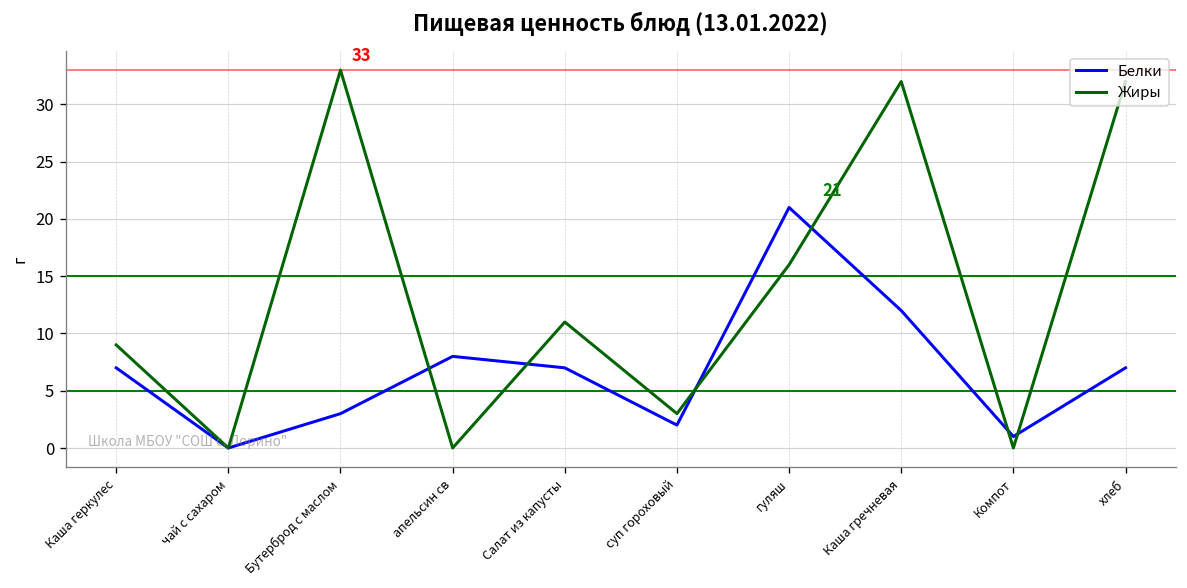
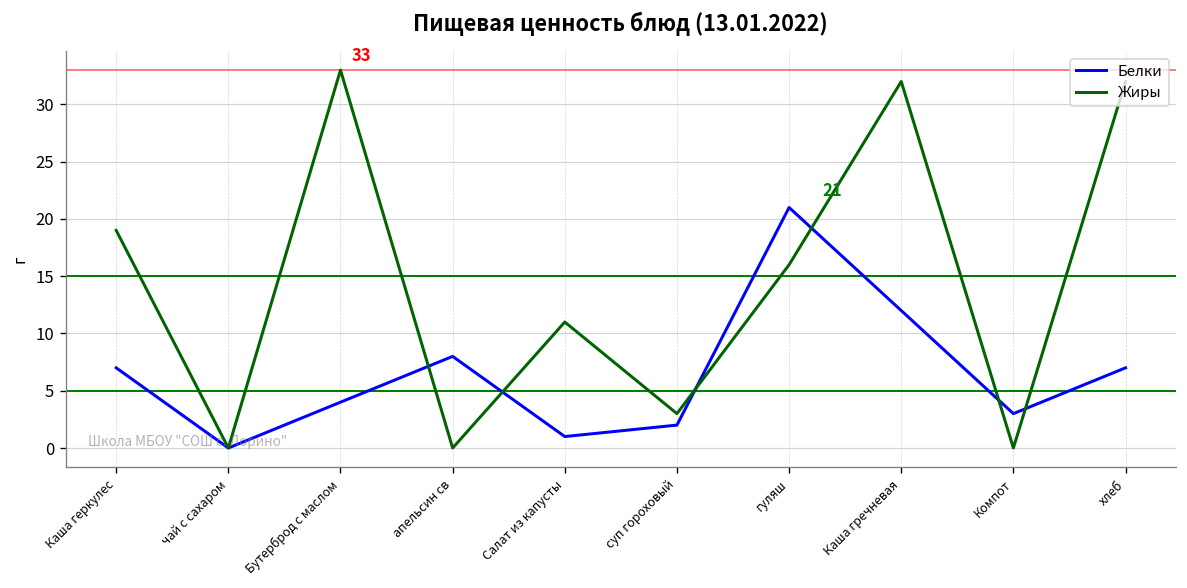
  {
    "Белки": {
      "Каша геркулес": 7,
-     "Бутерброд с маслом": 3,
+     "Бутерброд с маслом": 4,
      "апельсин св": 8,
-     "Салат из капусты": 7,
+     "Салат из капусты": 1,
      "суп гороховый": 2,
      "Каша гречневая": 12,
-     "Компот": 1,
+     "Компот": 3,
      "хлеб": 7
    },
    "Жиры": {
-     "Каша геркулес": 9,
+     "Каша геркулес": 19,
      "апельсин св": 0,
      "Салат из капусты": 11,
      "суп гороховый": 3,
      "гуляш": 16,
      "Каша гречневая": 32,
      "Компот": 0
    }
  }
